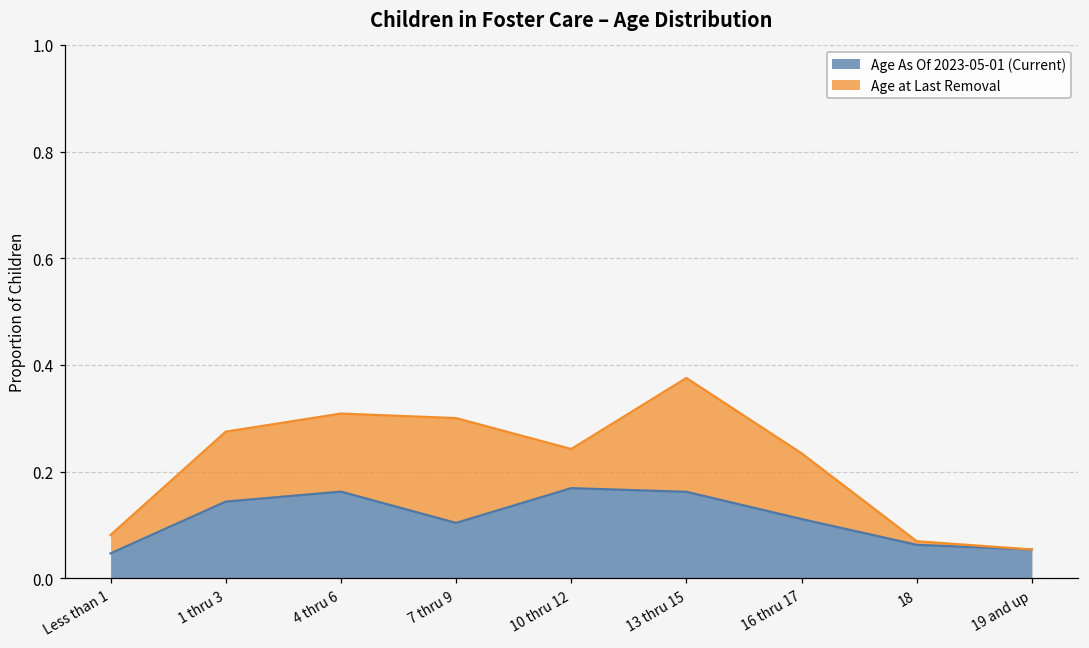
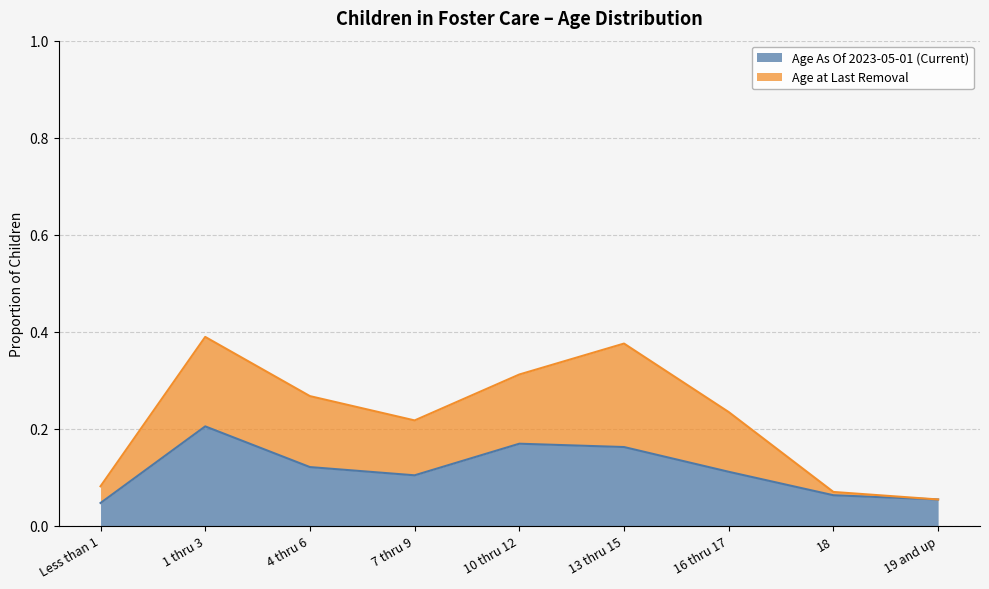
  {
    "Age As Of 2023-05-01 (Current)": {
      "Less than 1": 0.05,
-     "1 thru 3": 0.14,
-     "4 thru 6": 0.16,
+     "1 thru 3": 0.20,
+     "4 thru 6": 0.12,
      "7 thru 9": 0.10,
      "10 thru 12": 0.17,
      "13 thru 15": 0.16,
      "16 thru 17": 0.11,
      "18": 0.06
    },
    "Age at Last Removal": {
      "Less than 1": 0.03,
-     "1 thru 3": 0.13,
+     "1 thru 3": 0.18,
      "4 thru 6": 0.15,
-     "7 thru 9": 0.20,
-     "10 thru 12": 0.07,
+     "7 thru 9": 0.11,
+     "10 thru 12": 0.14,
      "13 thru 15": 0.21,
      "16 thru 17": 0.12,
      "18": 0.01
    }
  }
